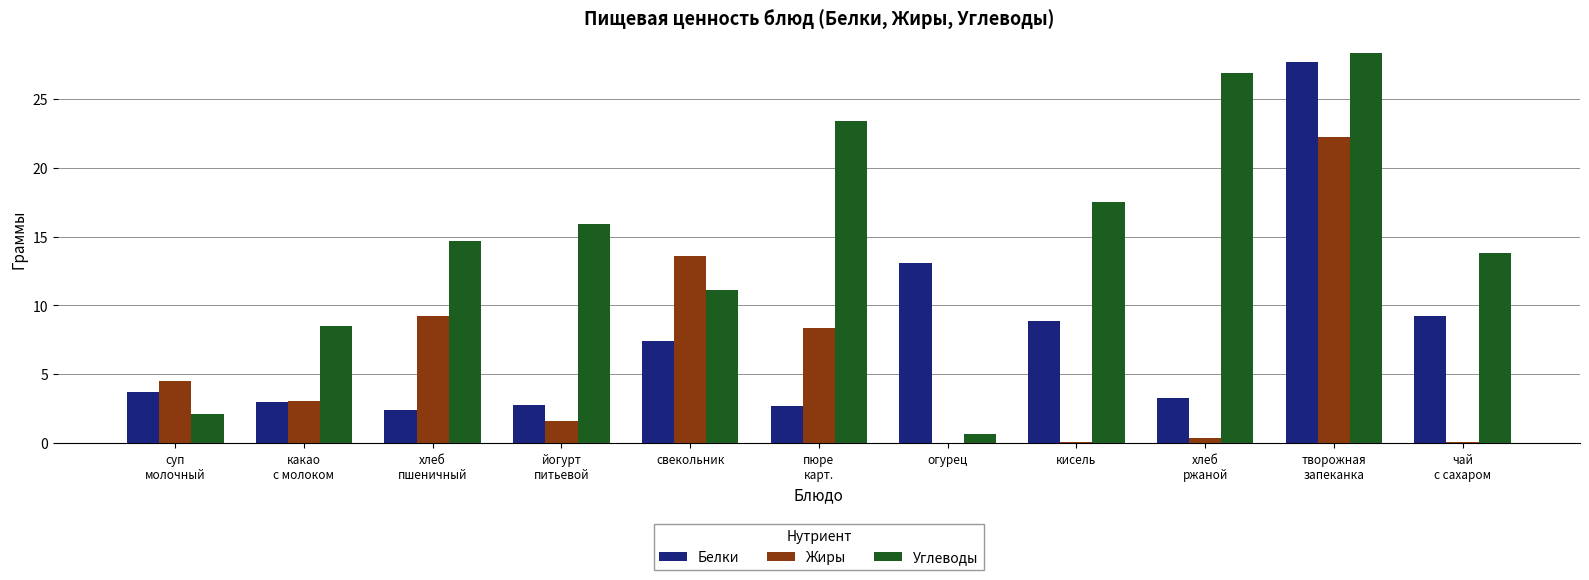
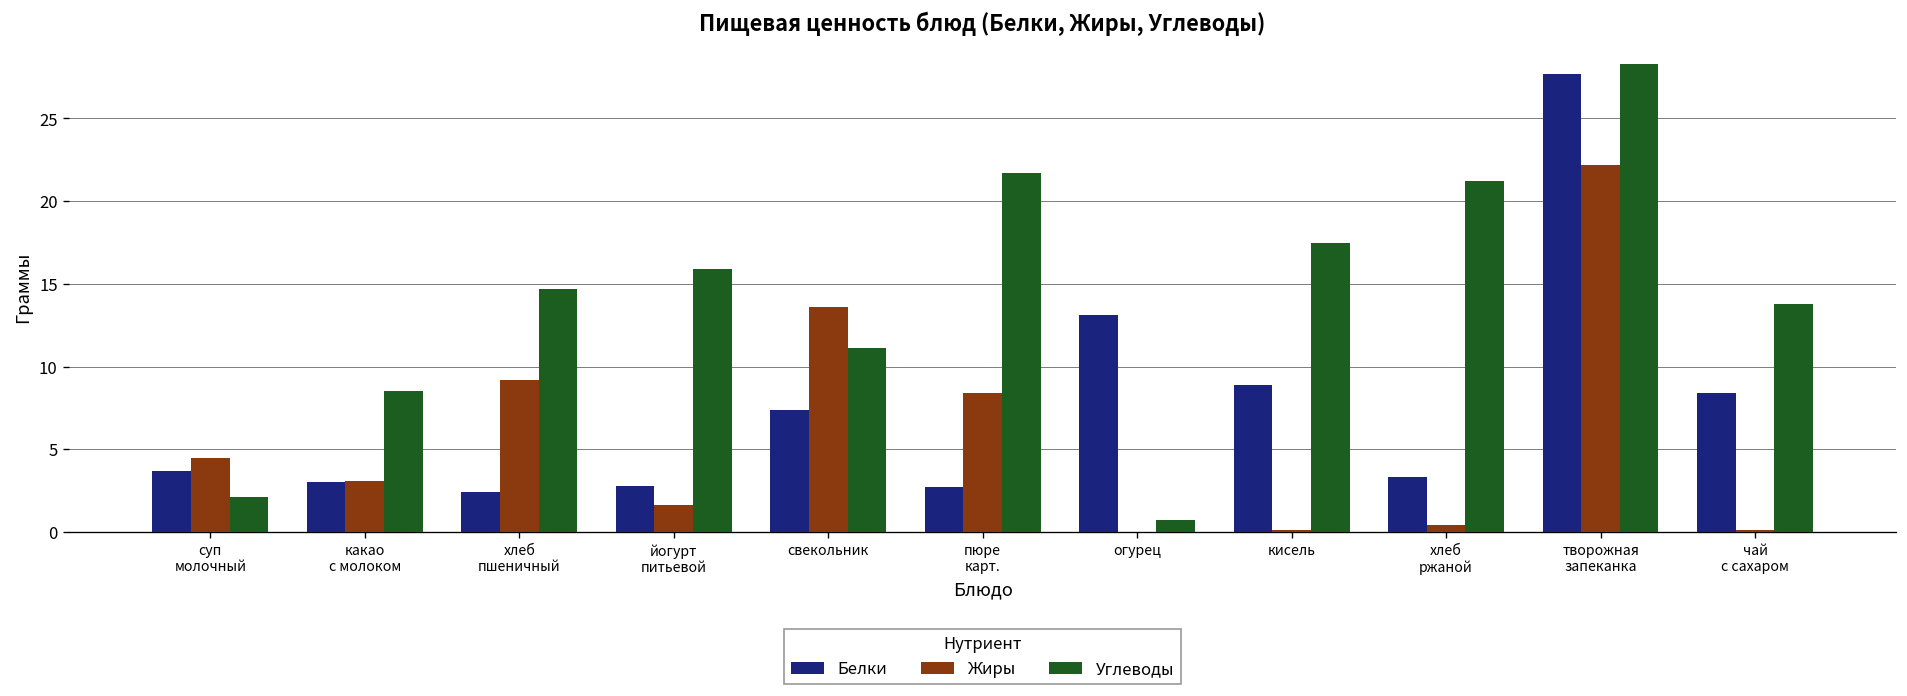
  {
    "Белки": {
      "суп молочный": 3.7,
      "какао с молоком": 3.0,
      "хлеб пшеничный": 2.4,
      "йогурт питьевой": 2.8,
      "свекольник": 7.4,
      "пюре карт.": 2.7,
      "огурец": 13.1,
      "кисель": 8.9,
      "хлеб ржаной": 3.3,
      "творожная запеканка": 27.7,
-     "чай с сахаром": 9.2
+     "чай с сахаром": 8.4
    },
    "Жиры": {
      "суп молочный": 4.5,
      "какао с молоком": 3.1,
      "хлеб пшеничный": 9.2,
      "йогурт питьевой": 1.6,
      "свекольник": 13.6,
      "пюре карт.": 8.4,
      "огурец": 0.0,
      "хлеб ржаной": 0.4,
      "творожная запеканка": 22.2
    },
    "Углеводы": {
      "суп молочный": 2.1,
      "какао с молоком": 8.5,
      "хлеб пшеничный": 14.7,
      "йогурт питьевой": 15.9,
      "свекольник": 11.1,
-     "пюре карт.": 23.4,
+     "пюре карт.": 21.7,
      "огурец": 0.7,
      "кисель": 17.5,
-     "хлеб ржаной": 26.9,
+     "хлеб ржаной": 21.2,
      "творожная запеканка": 28.3,
      "чай с сахаром": 13.8
    }
  }
